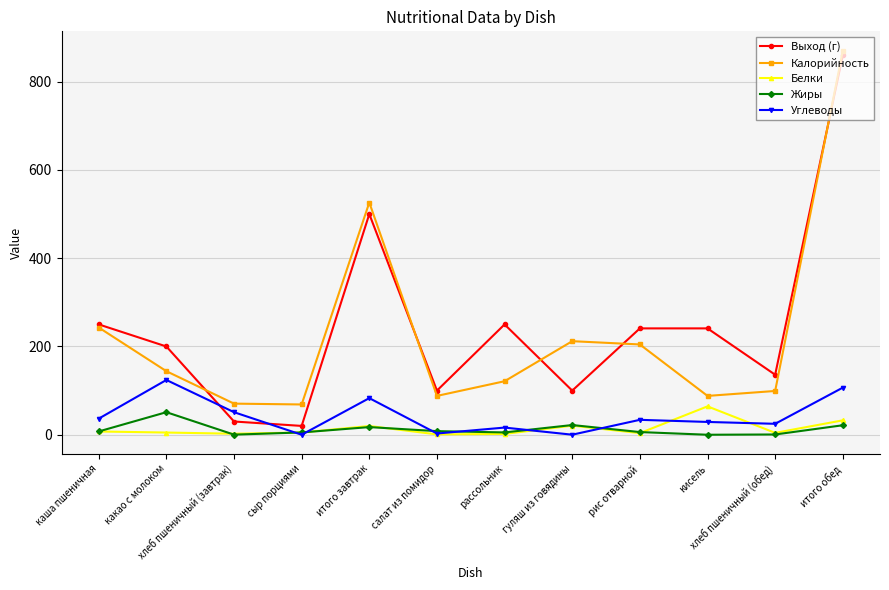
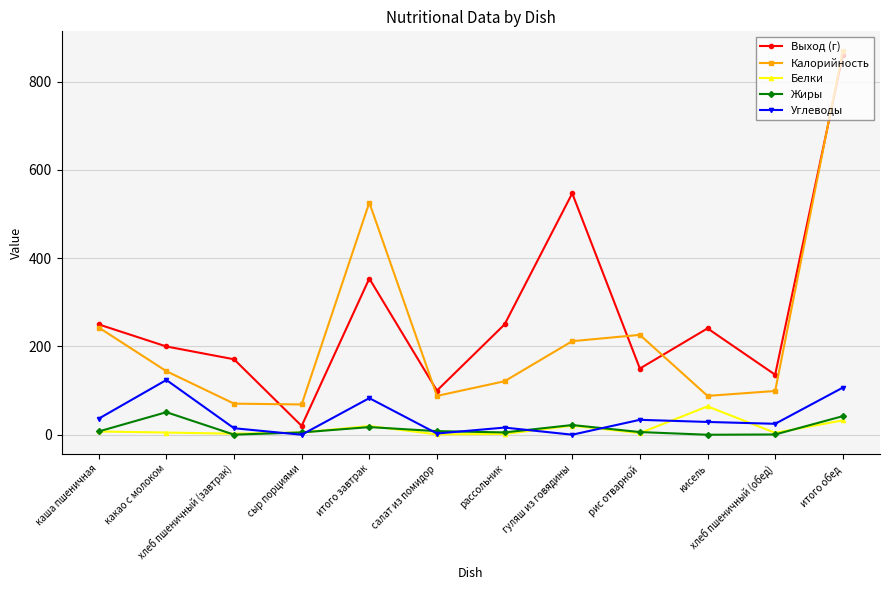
  {
    "Выход (г)": {
      "каша пшеничная": 250,
      "какао с молоком": 200,
-     "хлеб пшеничный (завтрак)": 30,
+     "хлеб пшеничный (завтрак)": 170,
      "сыр порциями": 20,
-     "итого завтрак": 500,
+     "итого завтрак": 350,
      "салат из помидор": 100,
      "рассольник": 250,
-     "гуляш из говядины": 100,
-     "рис отварной": 240,
+     "гуляш из говядины": 550,
+     "рис отварной": 150,
      "кисель": 240,
      "хлеб пшеничный (обед)": 140
    },
    "Калорийность": {
      "каша пшеничная": 240,
      "какао с молоком": 140,
      "хлеб пшеничный (завтрак)": 70,
      "сыр порциями": 70,
      "итого завтрак": 530,
      "салат из помидор": 90,
      "рассольник": 120,
      "гуляш из говядины": 210,
-     "рис отварной": 200,
+     "рис отварной": 230,
      "кисель": 90,
      "хлеб пшеничный (обед)": 100
    },
    "Белки": {
      "какао с молоком": 10,
      "кисель": 60,
      "итого обед": 30
    },
    "Жиры": {
      "какао с молоком": 50,
      "кисель": 0,
-     "итого обед": 20
+     "итого обед": 40
    },
    "Углеводы": {
      "каша пшеничная": 40,
      "какао с молоком": 120,
-     "хлеб пшеничный (завтрак)": 50,
+     "хлеб пшеничный (завтрак)": 10,
      "итого завтрак": 80,
      "рассольник": 20,
      "гуляш из говядины": 0,
      "рис отварной": 30,
      "кисель": 30,
      "хлеб пшеничный (обед)": 20,
      "итого обед": 110
    }
  }
